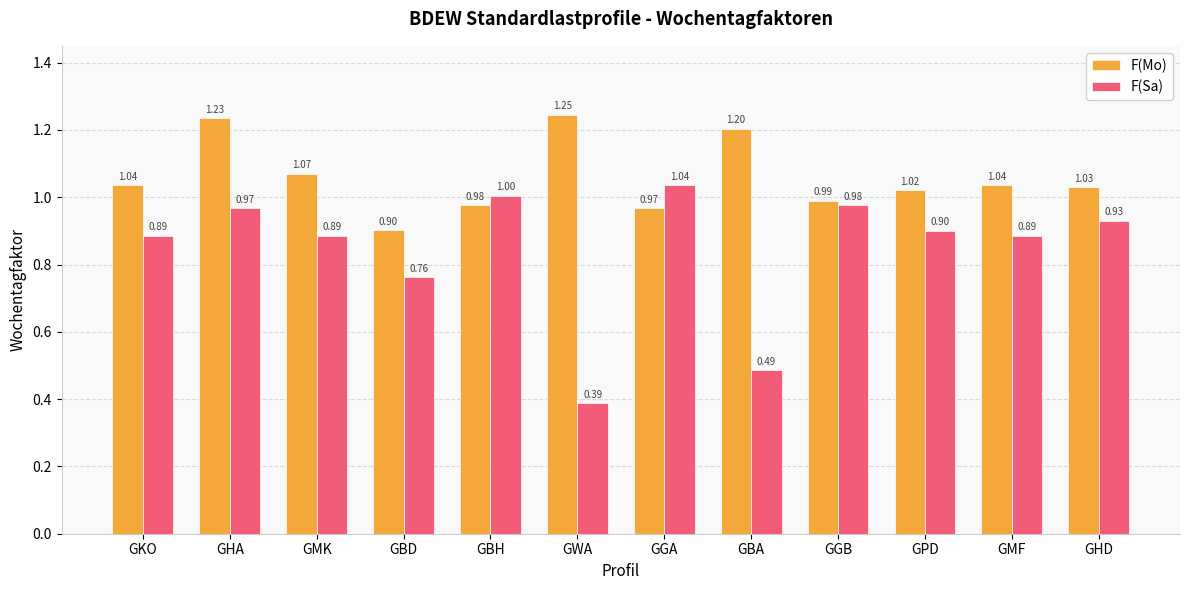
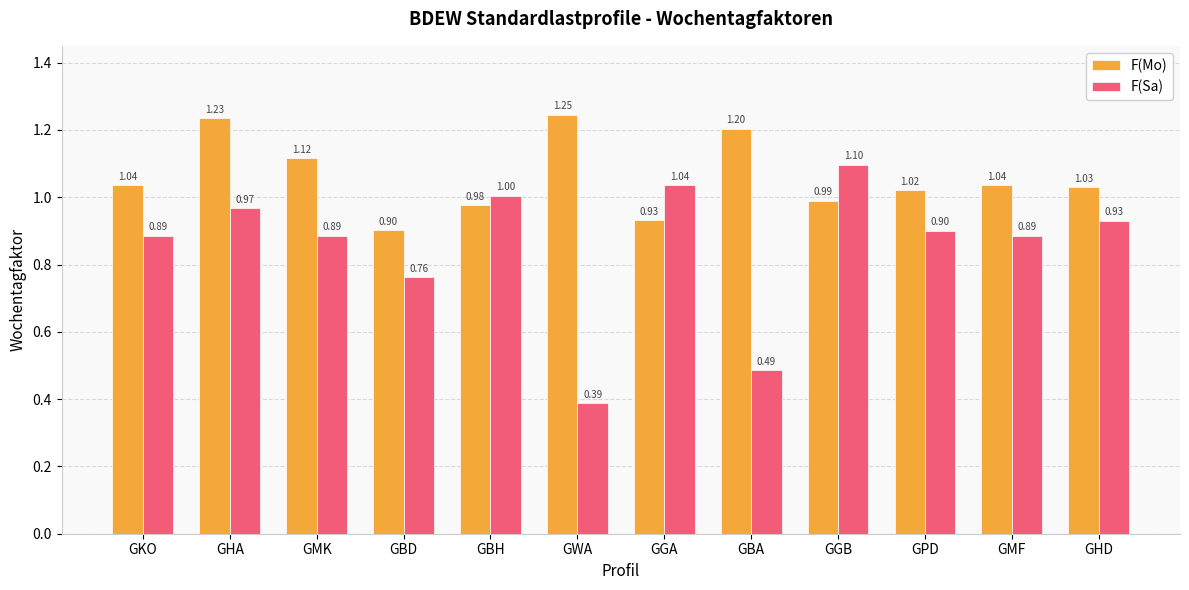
  {
    "F(Mo)": {
      "GKO": 1.04,
      "GHA": 1.23,
-     "GMK": 1.07,
+     "GMK": 1.12,
      "GBD": 0.90,
      "GBH": 0.98,
      "GWA": 1.25,
-     "GGA": 0.97,
+     "GGA": 0.93,
      "GBA": 1.20,
      "GGB": 0.99,
      "GPD": 1.02,
      "GMF": 1.04,
      "GHD": 1.03
    },
    "F(Sa)": {
      "GKO": 0.89,
      "GHA": 0.97,
      "GMK": 0.89,
      "GBD": 0.76,
      "GBH": 1.00,
      "GWA": 0.39,
      "GGA": 1.04,
      "GBA": 0.49,
-     "GGB": 0.98,
+     "GGB": 1.10,
      "GPD": 0.90,
      "GMF": 0.89,
      "GHD": 0.93
    }
  }
